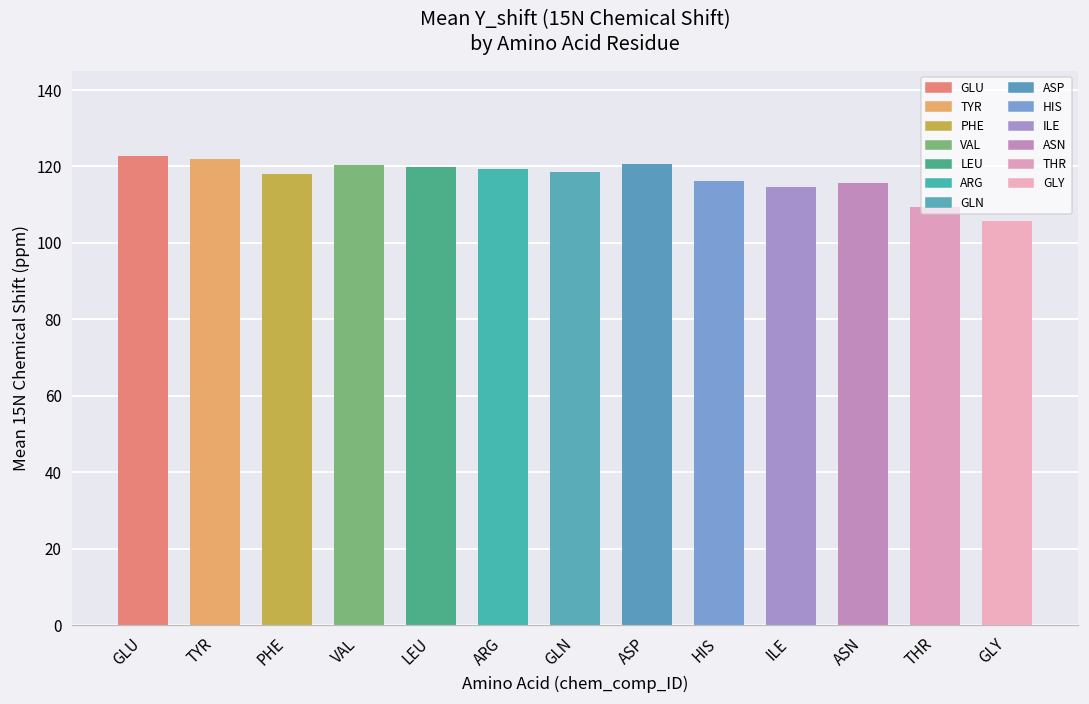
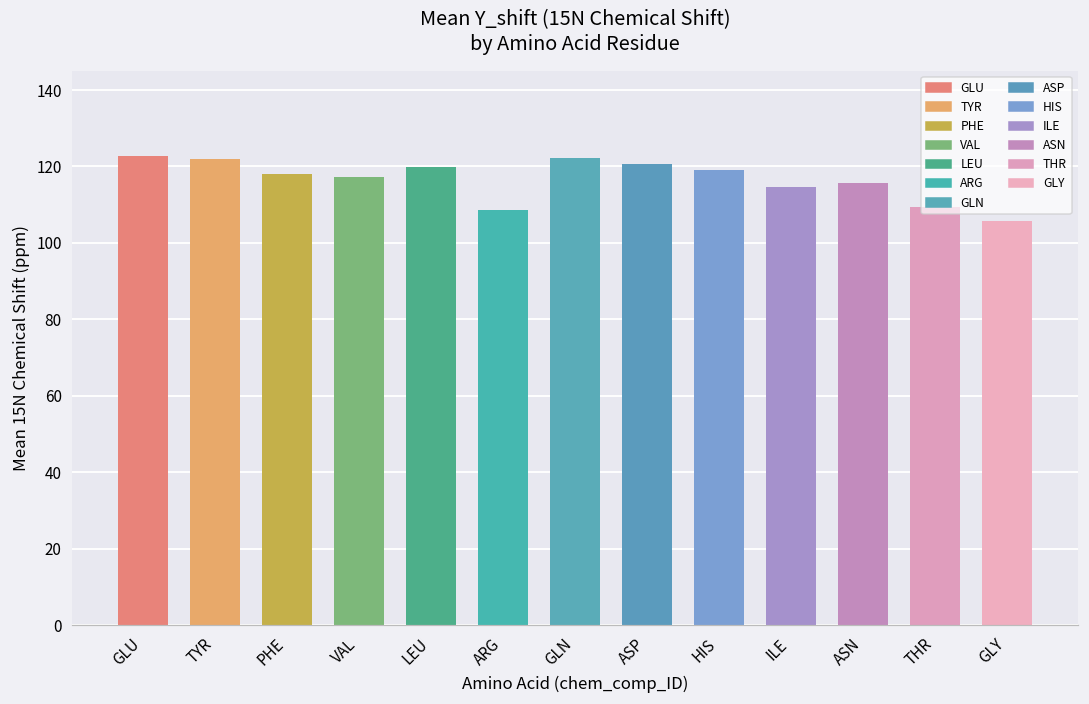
  {
    "GLU": 123,
    "TYR": 122,
    "PHE": 118,
-   "VAL": 121,
+   "VAL": 117,
    "LEU": 120,
-   "ARG": 119,
-   "GLN": 118,
+   "ARG": 109,
+   "GLN": 122,
    "ASP": 121,
-   "HIS": 116,
+   "HIS": 119,
    "ILE": 115,
    "ASN": 116,
    "THR": 109,
    "GLY": 106
  }
